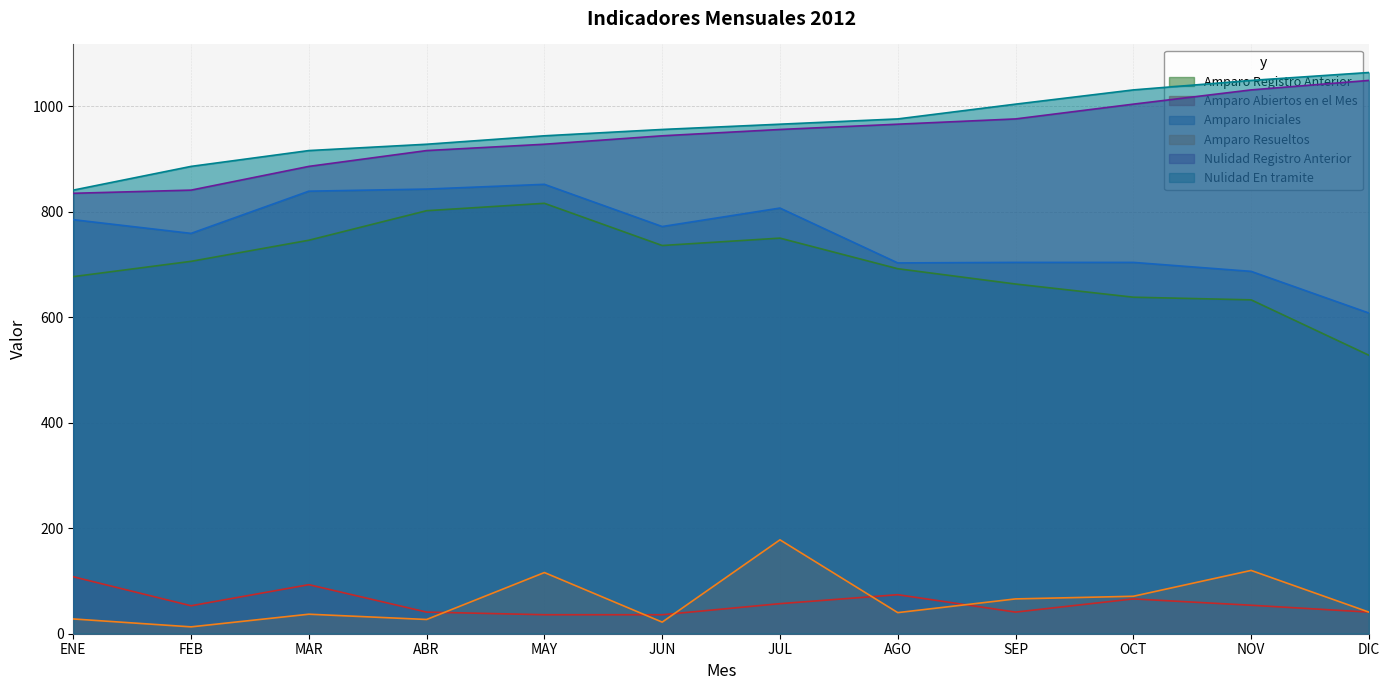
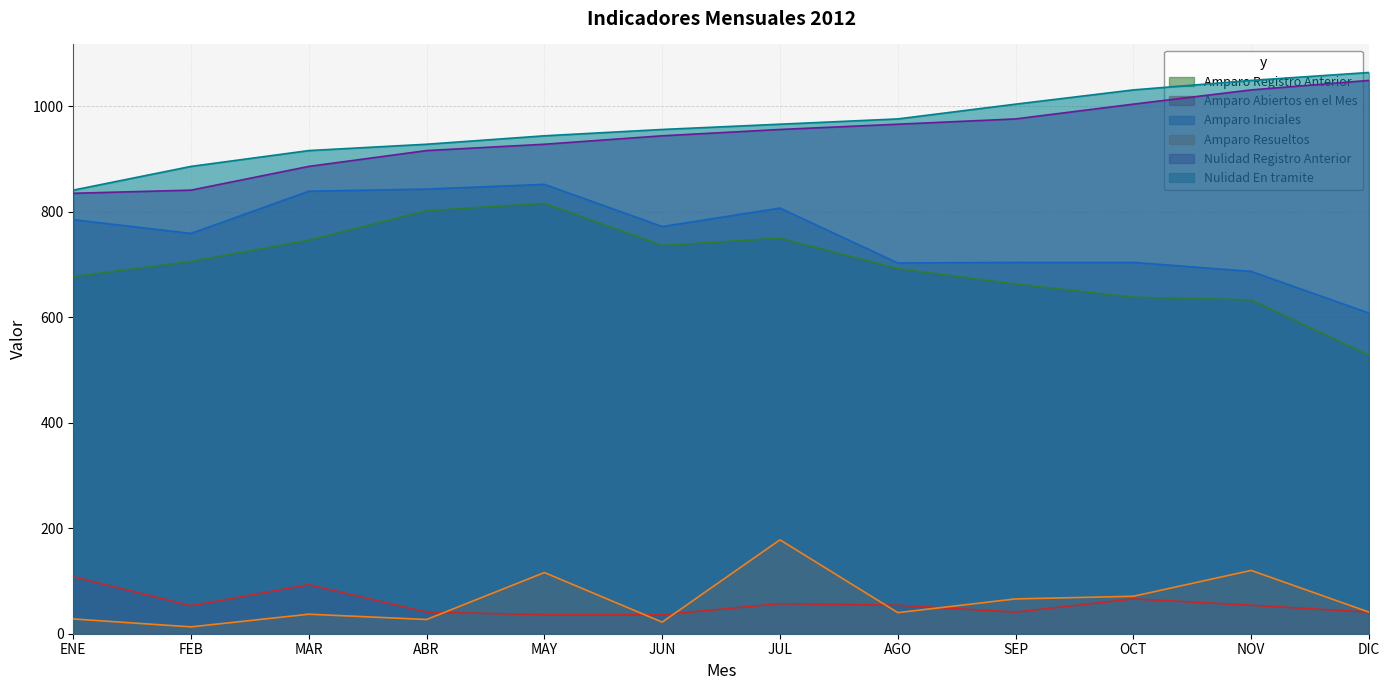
  {
    "Amparo Registro Anterior": {
      "ENE": 680,
      "FEB": 710,
      "MAR": 750,
      "ABR": 800,
      "MAY": 820,
      "JUN": 740,
      "JUL": 750,
      "AGO": 690,
      "SEP": 660,
      "OCT": 640,
      "NOV": 630,
      "DIC": 530
    },
    "Amparo Abiertos en el Mes": {
      "ENE": 110,
      "FEB": 50,
      "MAR": 90,
      "ABR": 40,
      "MAY": 40,
      "JUN": 40,
      "JUL": 60,
-     "AGO": 70,
+     "AGO": 50,
      "SEP": 40,
      "OCT": 70,
      "NOV": 50
    },
    "Amparo Resueltos": {
      "ENE": 30,
      "FEB": 10,
      "MAR": 40,
      "ABR": 30,
      "MAY": 120,
      "JUN": 20,
      "JUL": 180,
      "AGO": 40,
      "SEP": 70,
      "OCT": 70,
      "NOV": 120
    },
    "Nulidad Registro Anterior": {
      "ENE": 840,
      "FEB": 840,
      "MAR": 890,
      "ABR": 920,
      "MAY": 930,
      "JUN": 940,
      "JUL": 960,
      "AGO": 970,
      "SEP": 980,
      "OCT": 1000,
      "DIC": 1050
    }
  }
